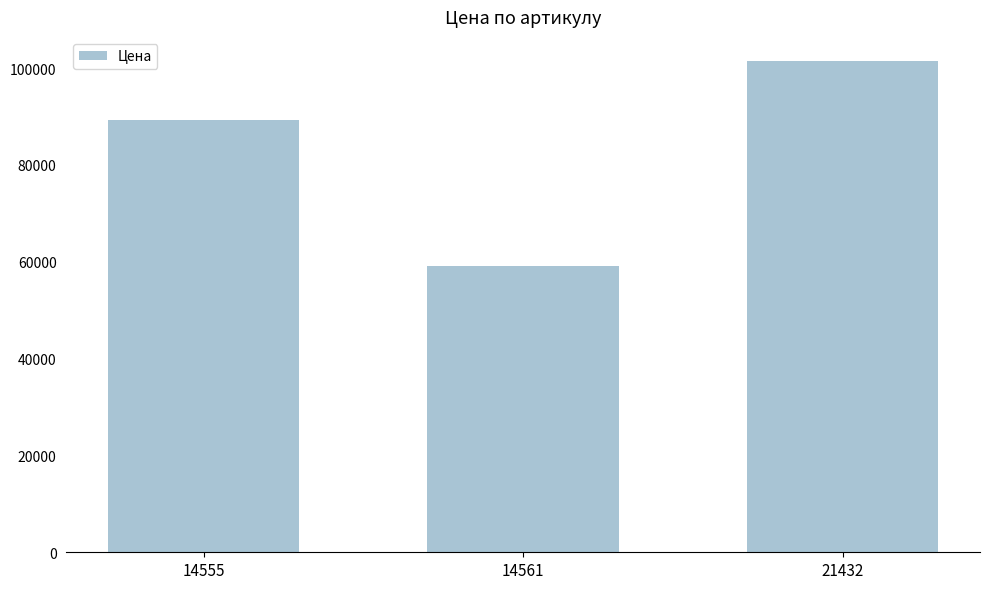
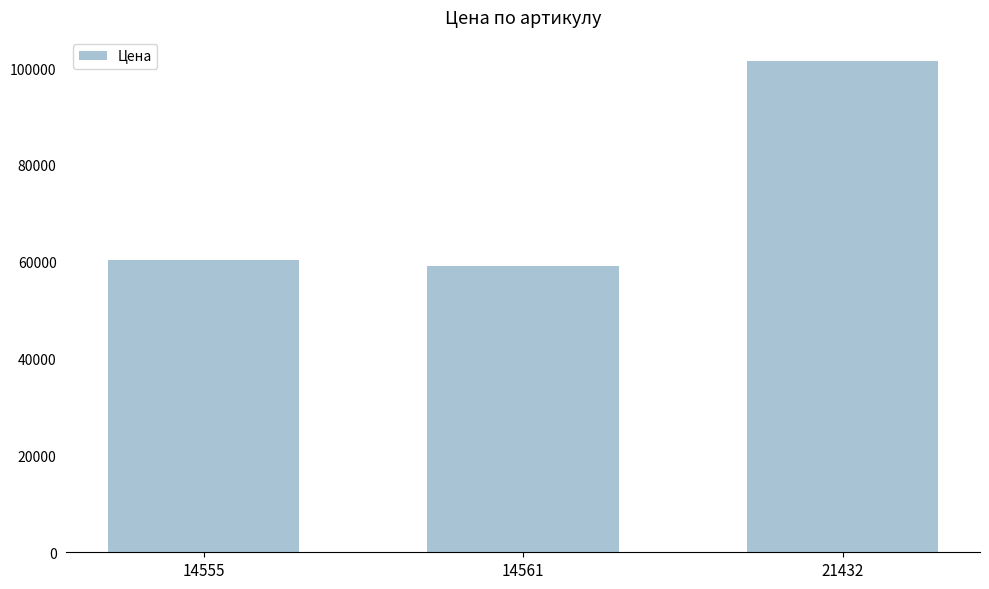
  {
-   "14555": 89000,
+   "14555": 60000,
    "14561": 59000,
    "21432": 101000
  }
